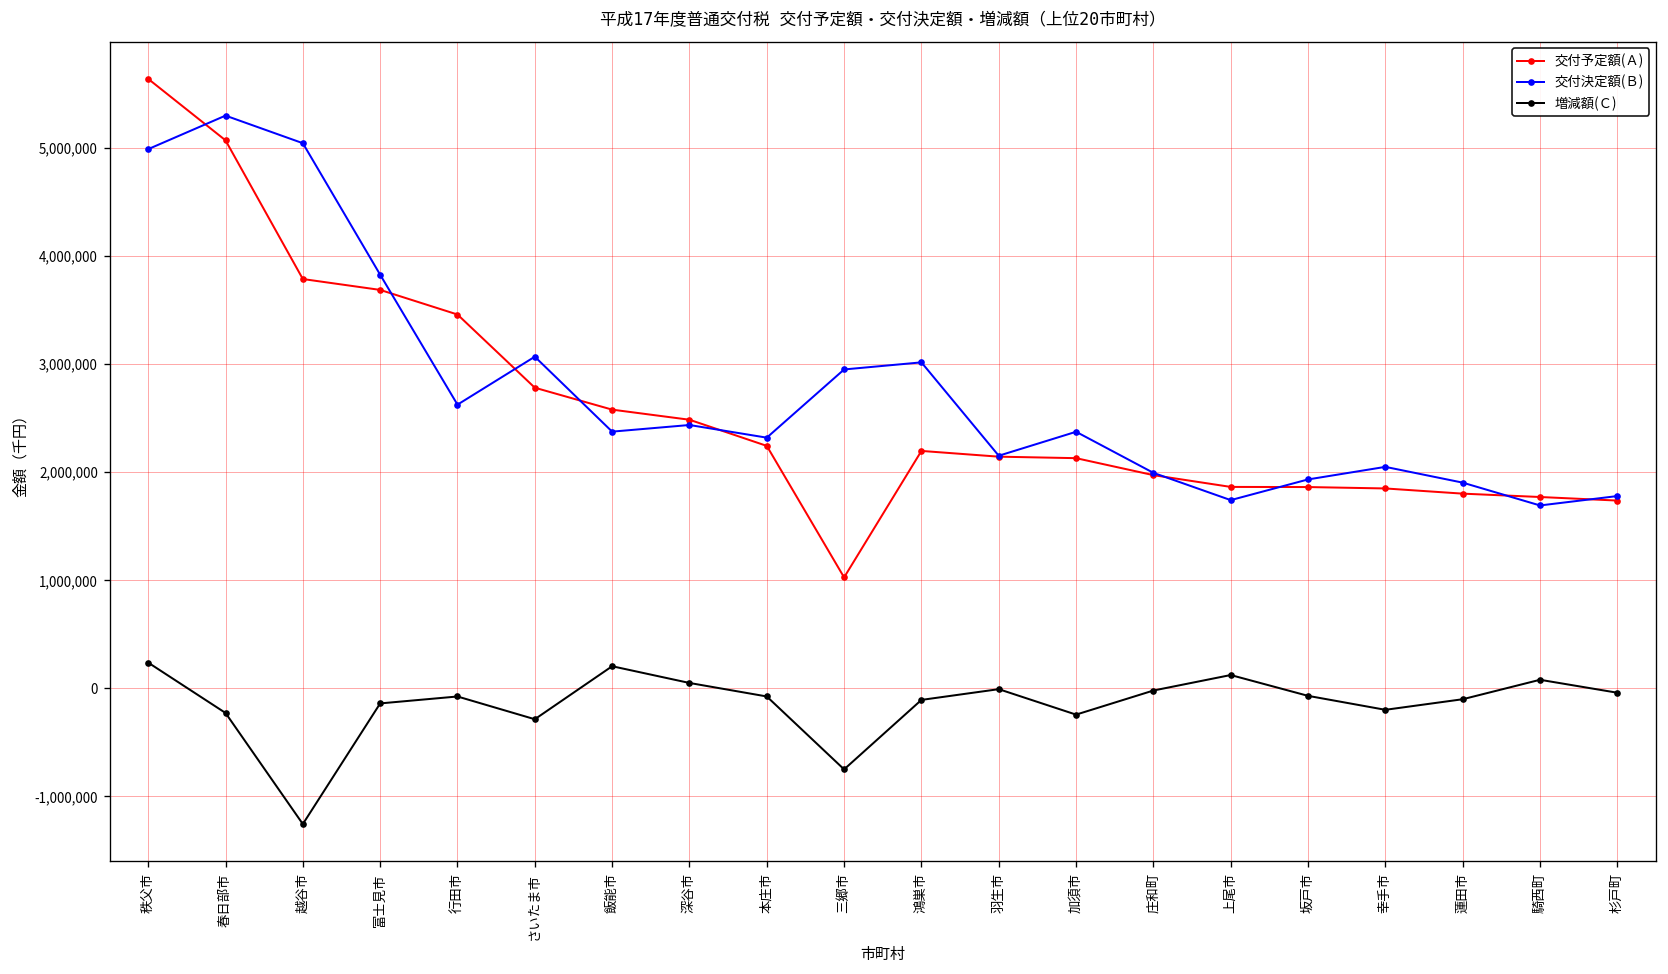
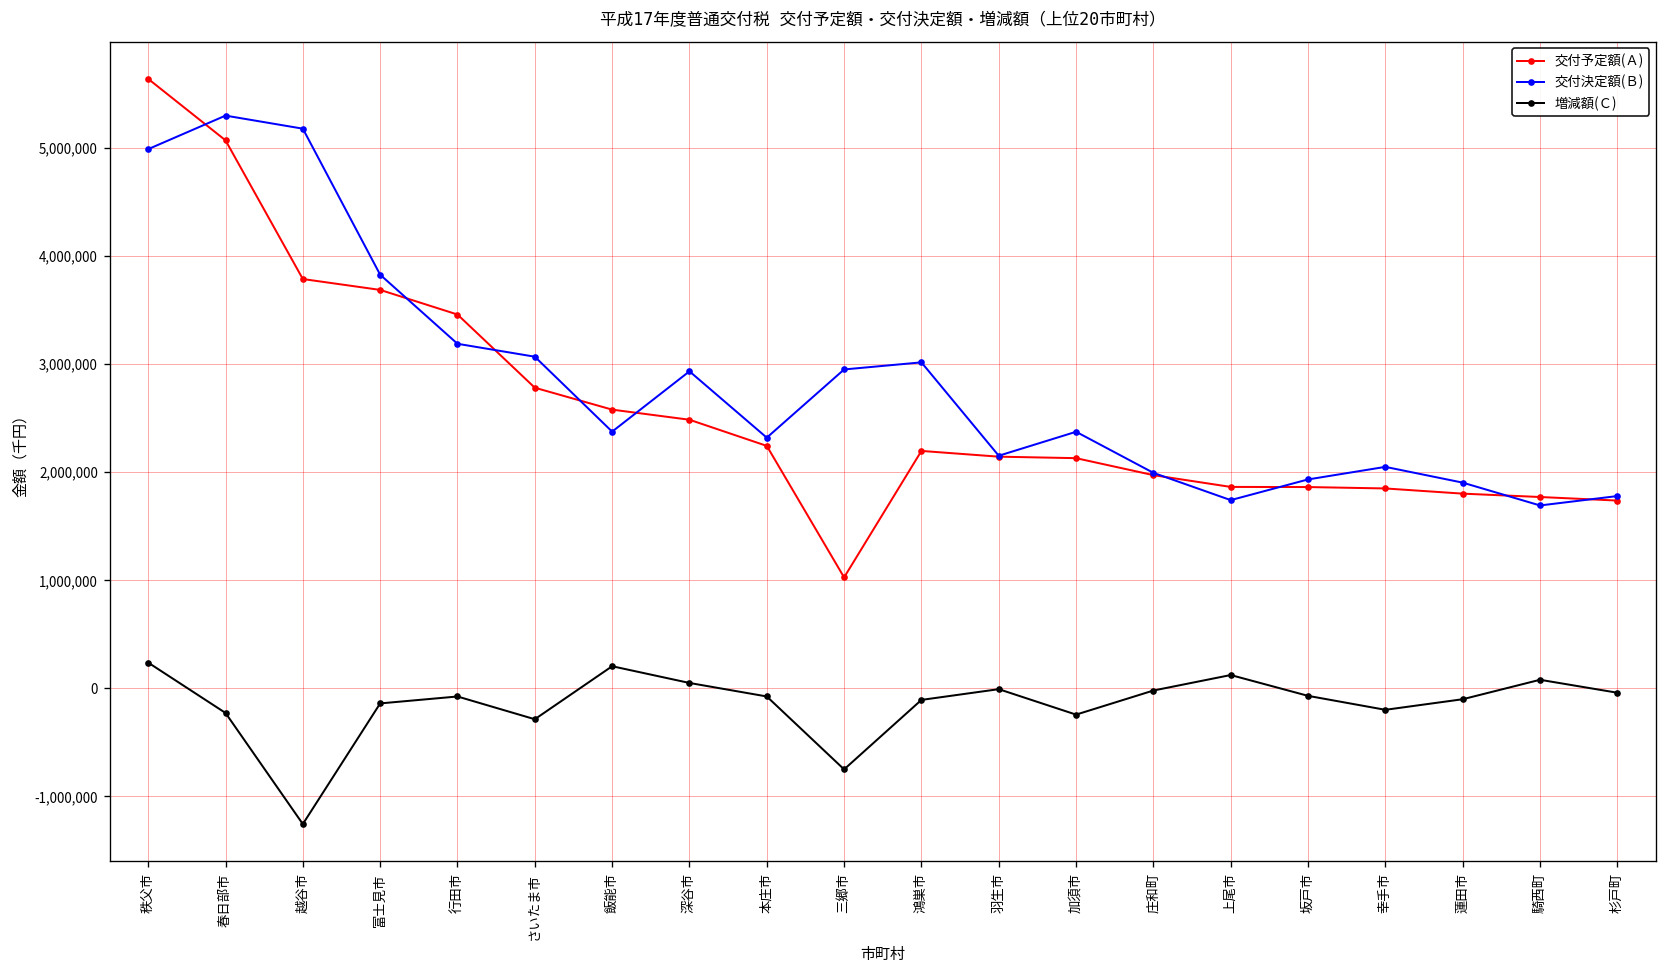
  {
    "交付予定額(Ａ)": {
      "秩父市": "5,600,000",
      "春日部市": "5,100,000",
      "越谷市": "3,800,000",
      "富士見市": "3,700,000",
      "行田市": "3,500,000",
      "さいたま市": "2,800,000",
      "飯能市": "2,600,000",
      "深谷市": "2,500,000",
      "本庄市": "2,200,000",
      "三郷市": "1,000,000",
      "鴻巣市": "2,200,000",
      "加須市": "2,100,000",
      "上尾市": "1,900,000",
      "坂戸市": "1,900,000",
      "幸手市": "1,800,000",
      "蓮田市": "1,800,000",
      "騎西町": "1,800,000",
      "杉戸町": "1,700,000"
    },
    "交付決定額(Ｂ)": {
      "秩父市": "5,000,000",
      "春日部市": "5,300,000",
-     "越谷市": "5,000,000",
+     "越谷市": "5,200,000",
      "富士見市": "3,800,000",
-     "行田市": "2,600,000",
+     "行田市": "3,200,000",
      "さいたま市": "3,100,000",
      "飯能市": "2,400,000",
-     "深谷市": "2,400,000",
+     "深谷市": "2,900,000",
      "本庄市": "2,300,000",
      "三郷市": "2,900,000",
      "鴻巣市": "3,000,000",
      "加須市": "2,400,000",
      "上尾市": "1,700,000",
      "坂戸市": "1,900,000",
      "幸手市": "2,000,000",
      "蓮田市": "1,900,000",
      "騎西町": "1,700,000",
      "杉戸町": "1,800,000"
    },
    "増減額(Ｃ)": {
      "秩父市": "200,000",
      "春日部市": "-200,000",
      "越谷市": "-1,300,000",
      "富士見市": "-100,000",
      "行田市": "-100,000",
      "さいたま市": "-300,000",
      "飯能市": "200,000",
      "深谷市": "0",
      "本庄市": "-100,000",
      "三郷市": "-800,000",
      "鴻巣市": "-100,000",
      "羽生市": "0",
      "加須市": "-200,000",
      "庄和町": "0",
      "上尾市": "100,000",
      "坂戸市": "-100,000",
      "幸手市": "-200,000",
      "蓮田市": "-100,000",
      "騎西町": "100,000",
      "杉戸町": "0"
    }
  }
